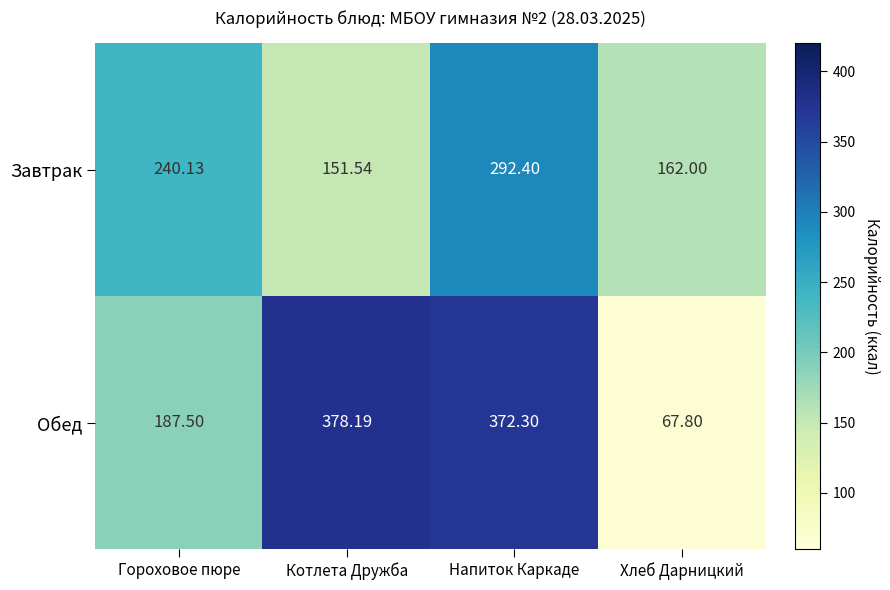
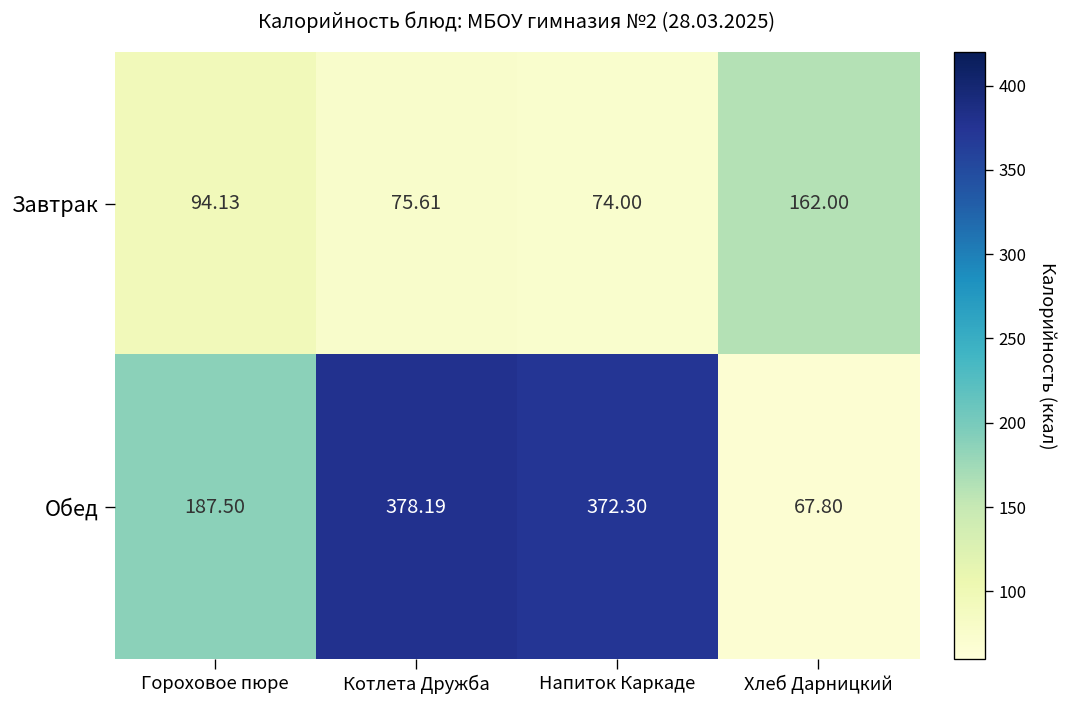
  {
    "Завтрак": {
-     "Гороховое пюре": 240.13,
-     "Котлета Дружба": 151.54,
-     "Напиток Каркаде": 292.40,
+     "Гороховое пюре": 94.13,
+     "Котлета Дружба": 75.61,
+     "Напиток Каркаде": 74.00,
      "Хлеб Дарницкий": 162.00
    },
    "Обед": {
      "Гороховое пюре": 187.50,
      "Котлета Дружба": 378.19,
      "Напиток Каркаде": 372.30,
      "Хлеб Дарницкий": 67.80
    }
  }
